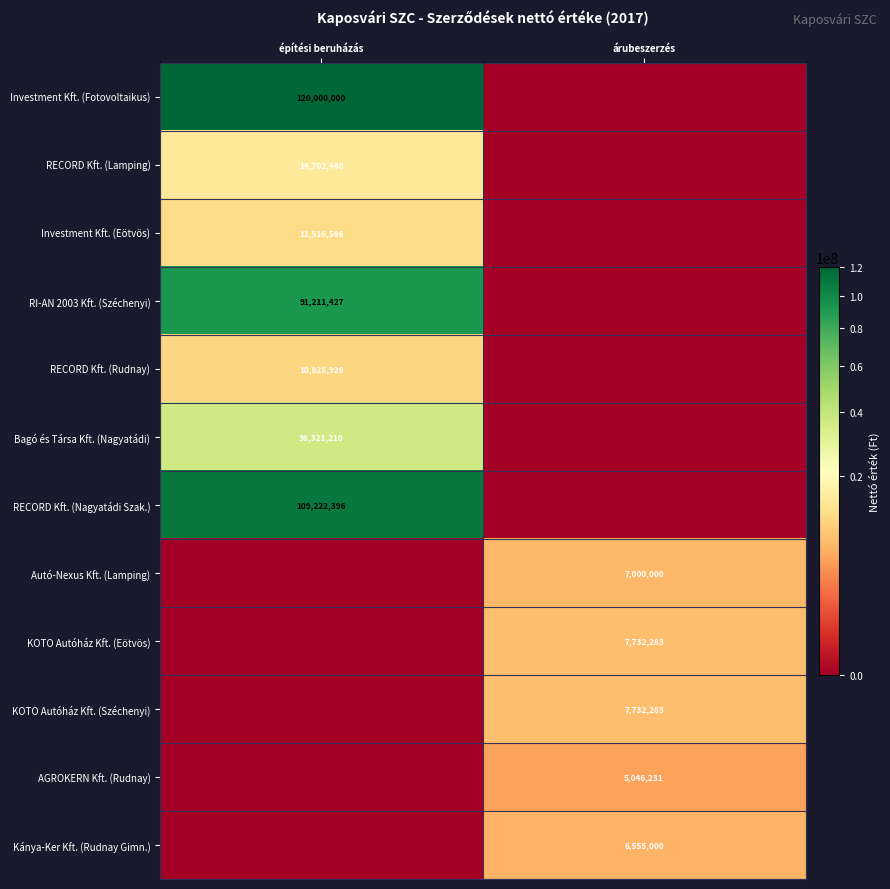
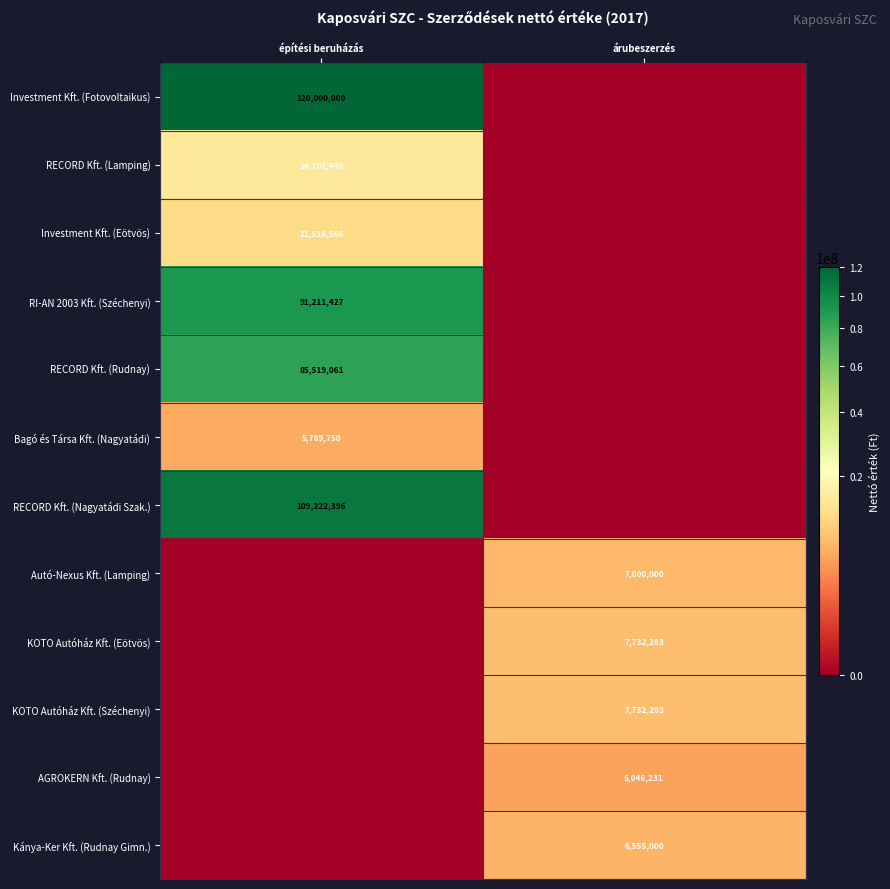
  {
    "Investment Kft. (Fotovoltaikus)": {
      "építési beruházás": "120,000,000"
    },
    "RECORD Kft. (Lamping)": {
      "építési beruházás": "14,702,440"
    },
    "Investment Kft. (Eötvös)": {
      "építési beruházás": "11,516,566"
    },
    "RI-AN 2003 Kft. (Széchenyi)": {
      "építési beruházás": "91,211,427"
    },
    "RECORD Kft. (Rudnay)": {
-     "építési beruházás": "10,828,928"
+     "építési beruházás": "85,519,061"
    },
    "Bagó és Társa Kft. (Nagyatádi)": {
-     "építési beruházás": "36,321,210"
+     "építési beruházás": "5,789,750"
    },
    "RECORD Kft. (Nagyatádi Szak.)": {
      "építési beruházás": "109,222,396"
    },
    "Autó-Nexus Kft. (Lamping)": {
      "árubeszerzés": "7,000,000"
    },
    "KOTO Autóház Kft. (Eötvös)": {
      "árubeszerzés": "7,732,283"
    },
    "KOTO Autóház Kft. (Széchenyi)": {
      "árubeszerzés": "7,732,283"
    },
    "AGROKERN Kft. (Rudnay)": {
      "árubeszerzés": "5,046,231"
    },
    "Kánya-Ker Kft. (Rudnay Gimn.)": {
      "árubeszerzés": "6,555,000"
    }
  }
